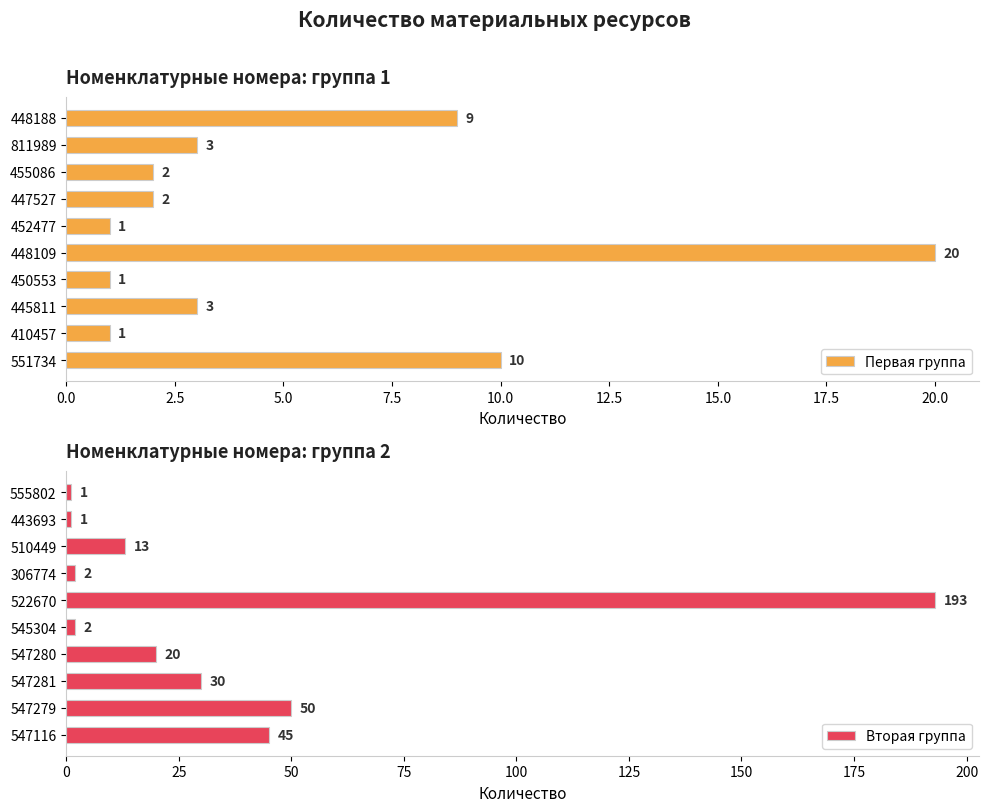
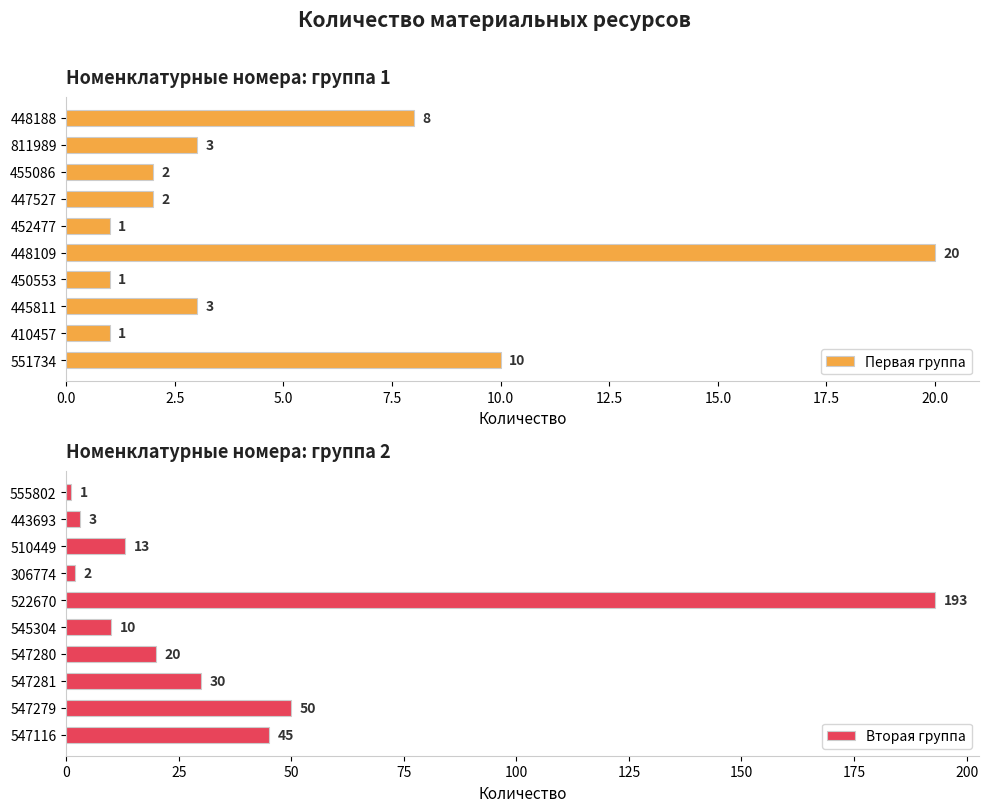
  {
    "Номенклатурные номера: группа 1": {
-     "448188": 9,
+     "448188": 8,
      "811989": 3,
      "455086": 2,
      "447527": 2,
      "452477": 1,
      "448109": 20,
      "450553": 1,
      "445811": 3,
      "410457": 1,
      "551734": 10
    },
    "Номенклатурные номера: группа 2": {
      "555802": 1,
-     "443693": 1,
+     "443693": 3,
      "510449": 13,
      "306774": 2,
      "522670": 193,
-     "545304": 2,
+     "545304": 10,
      "547280": 20,
      "547281": 30,
      "547279": 50,
      "547116": 45
    }
  }
